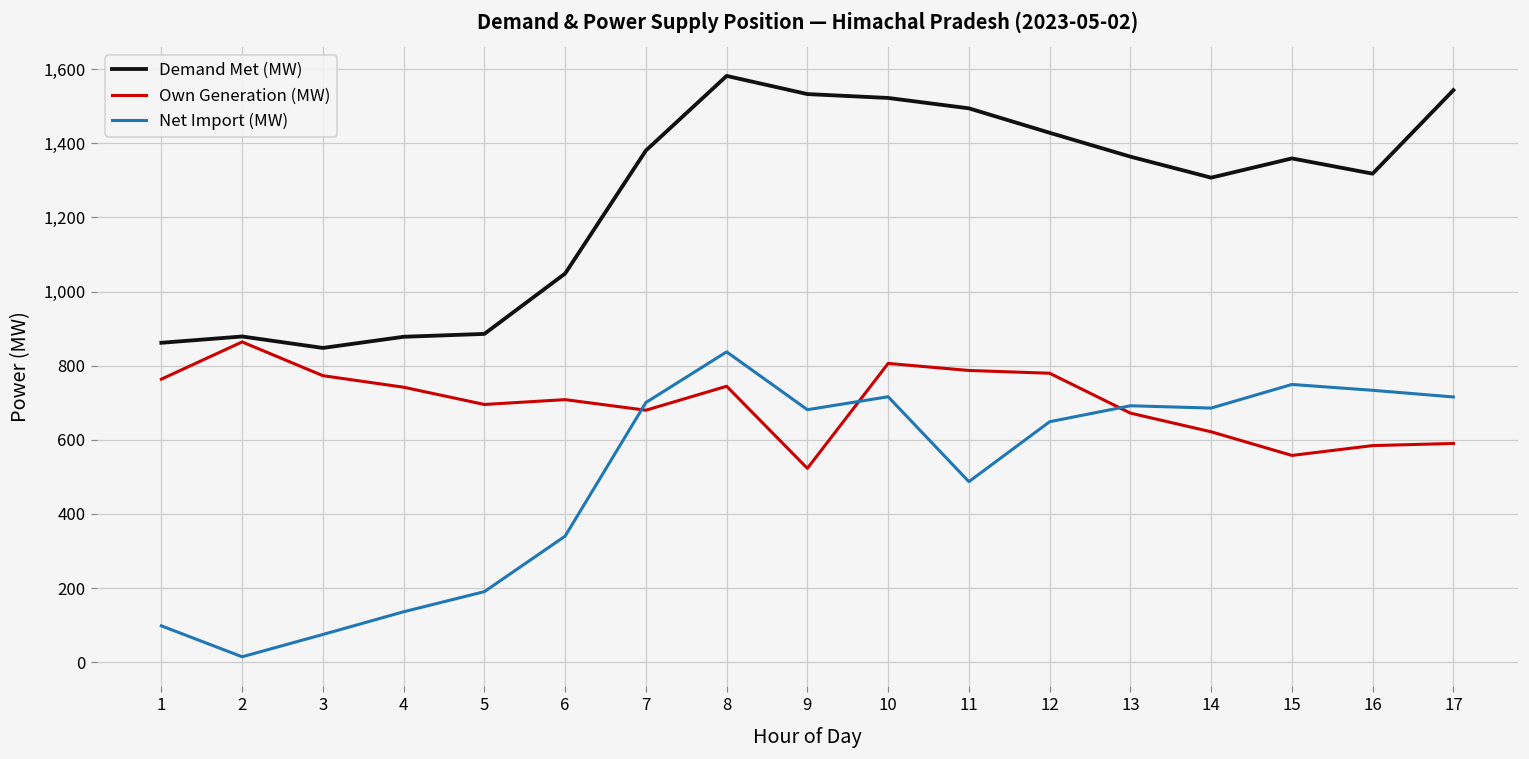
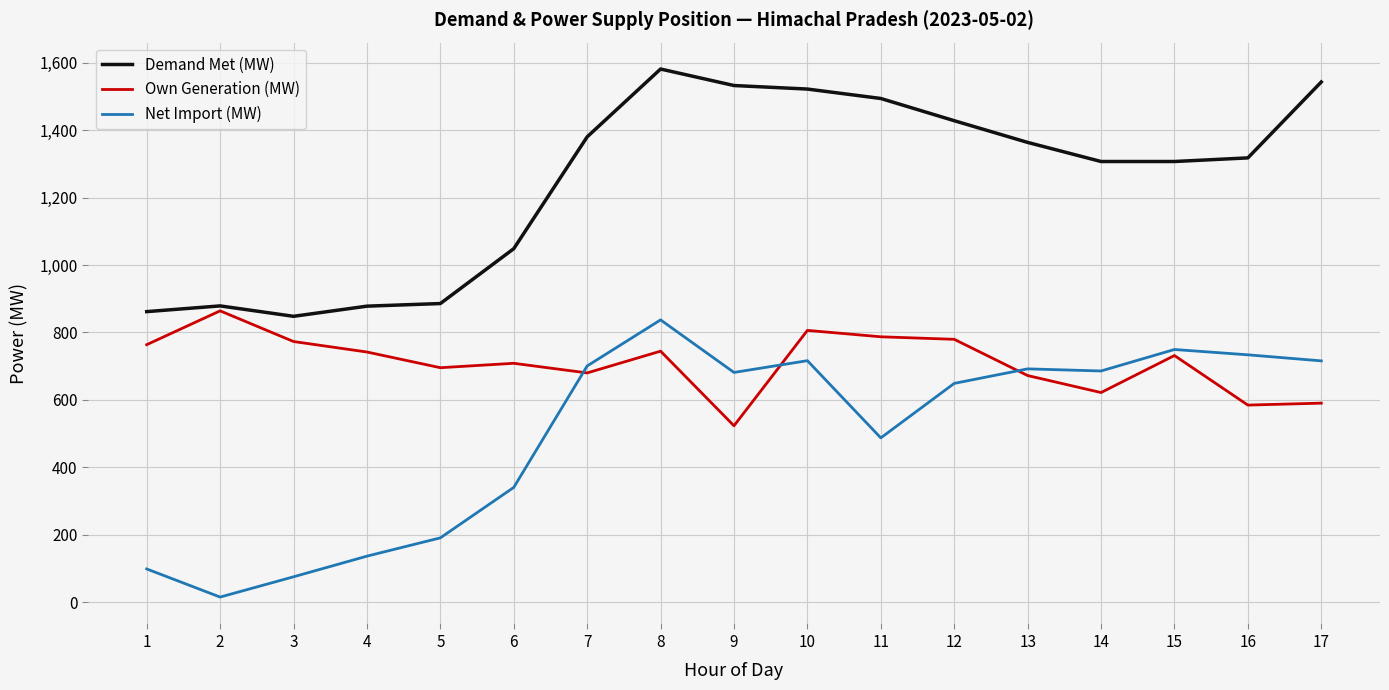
  {
    "Demand Met (MW)": {
      "1": "860",
      "2": "880",
      "3": "850",
      "4": "880",
      "5": "890",
      "6": "1,050",
      "7": "1,380",
      "8": "1,580",
      "9": "1,530",
      "10": "1,520",
      "11": "1,490",
      "12": "1,430",
      "13": "1,360",
      "14": "1,310",
-     "15": "1,360",
+     "15": "1,310",
      "16": "1,320",
      "17": "1,540"
    },
    "Own Generation (MW)": {
      "1": "760",
      "2": "860",
      "3": "770",
      "4": "740",
      "5": "700",
      "6": "710",
      "7": "680",
      "8": "740",
      "9": "520",
      "10": "810",
      "11": "790",
      "12": "780",
      "13": "670",
      "14": "620",
-     "15": "560",
+     "15": "730",
      "16": "580",
      "17": "590"
    },
    "Net Import (MW)": {
      "1": "100",
      "2": "10",
      "3": "70",
      "4": "140",
      "5": "190",
      "6": "340",
      "7": "700",
      "8": "840",
      "9": "680",
      "10": "720",
      "11": "490",
      "12": "650",
      "13": "690",
      "14": "690",
      "15": "750",
      "16": "730",
      "17": "720"
    }
  }
